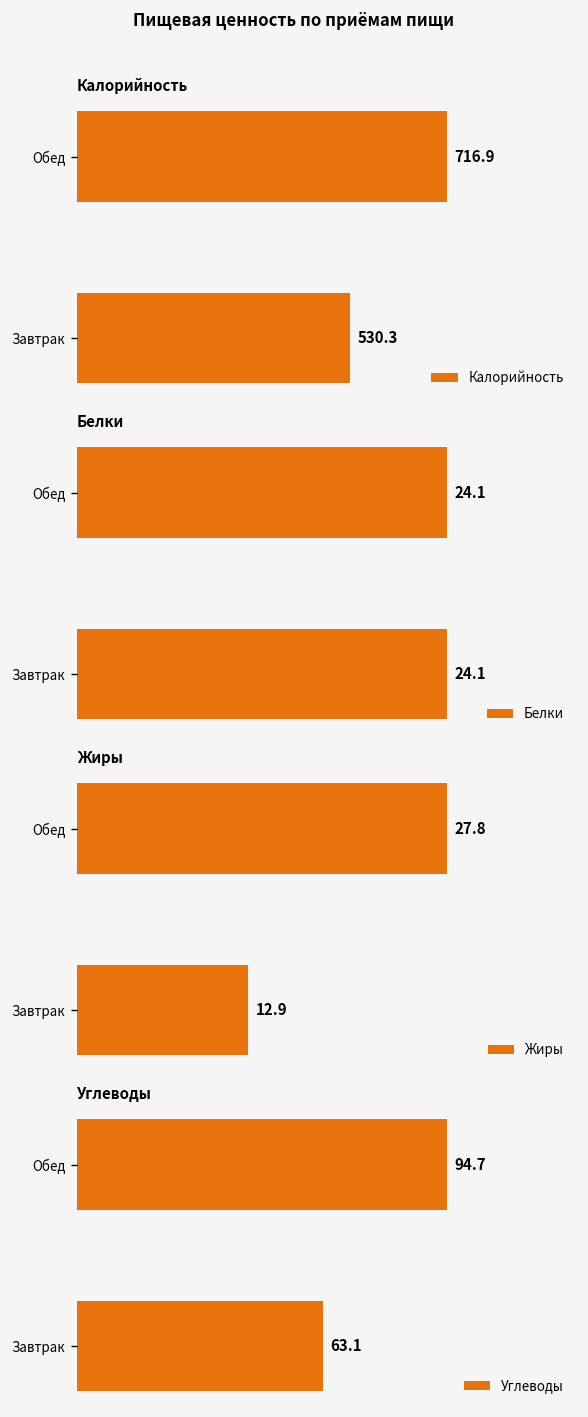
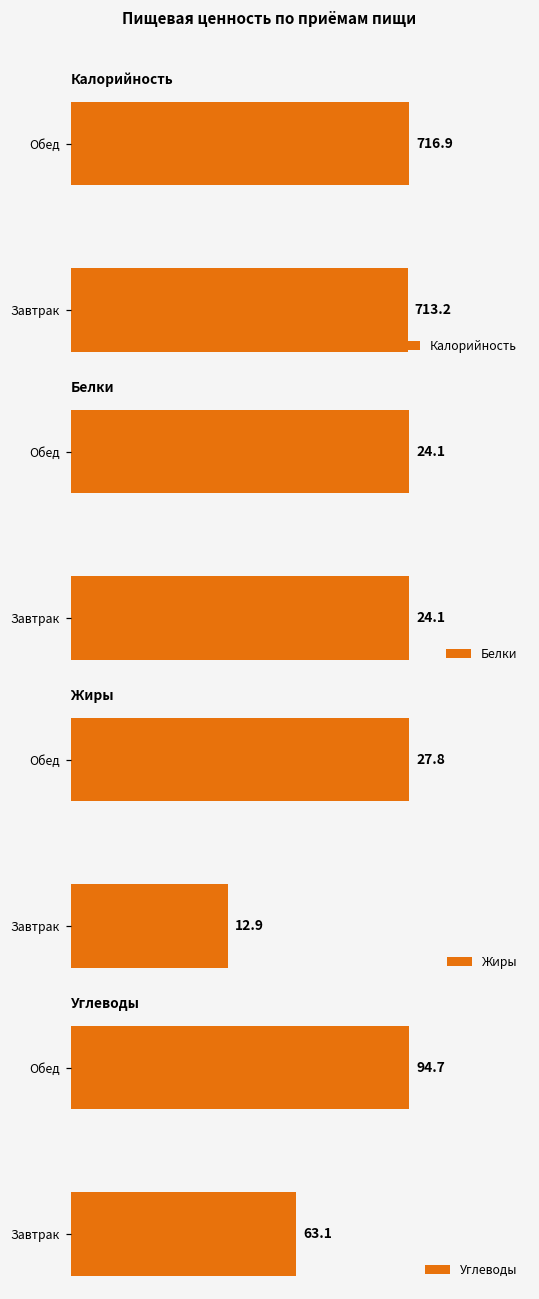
  {
    "Калорийность": {
      "Обед": 716.9,
-     "Завтрак": 530.3
+     "Завтрак": 713.2
    },
    "Белки": {
      "Обед": 24.1,
      "Завтрак": 24.1
    },
    "Жиры": {
      "Обед": 27.8,
      "Завтрак": 12.9
    },
    "Углеводы": {
      "Обед": 94.7,
      "Завтрак": 63.1
    }
  }
